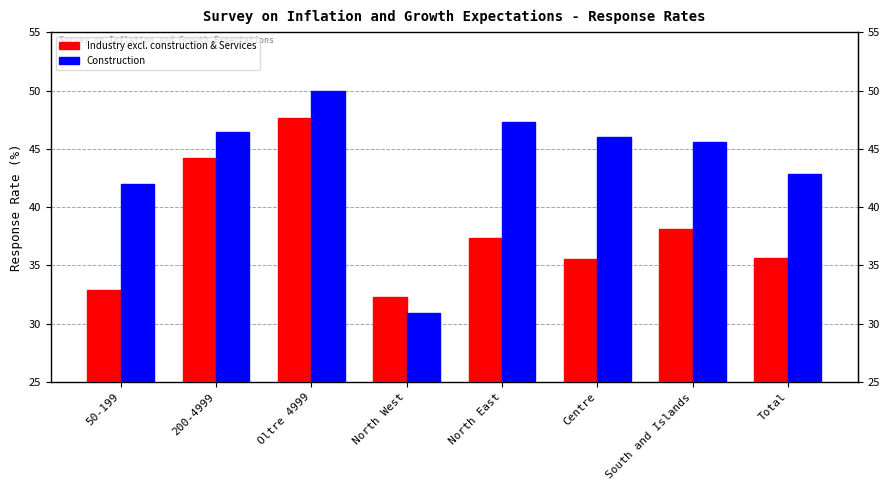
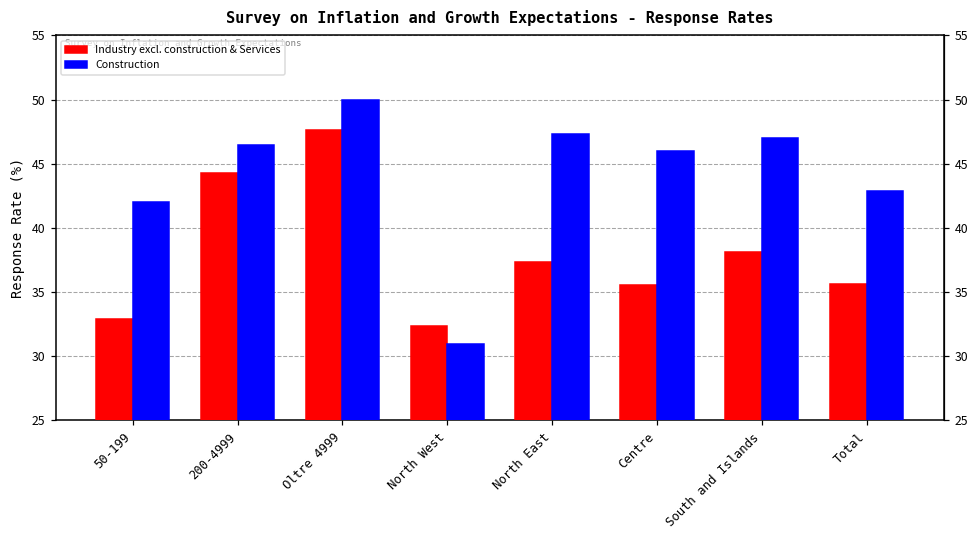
  {
    "Industry excl. construction & Services": {
      "50-199": 32.9,
      "200-4999": 44.3,
      "Oltre 4999": 47.6,
      "North West": 32.3,
      "North East": 37.3,
      "Centre": 35.5,
      "South and Islands": 38.1,
      "Total": 35.6
    },
    "Construction": {
      "50-199": 42.0,
      "200-4999": 46.4,
      "Oltre 4999": 50.0,
      "North West": 30.9,
      "North East": 47.3,
      "Centre": 46.0,
-     "South and Islands": 45.6,
+     "South and Islands": 47.0,
      "Total": 42.9
    }
  }
